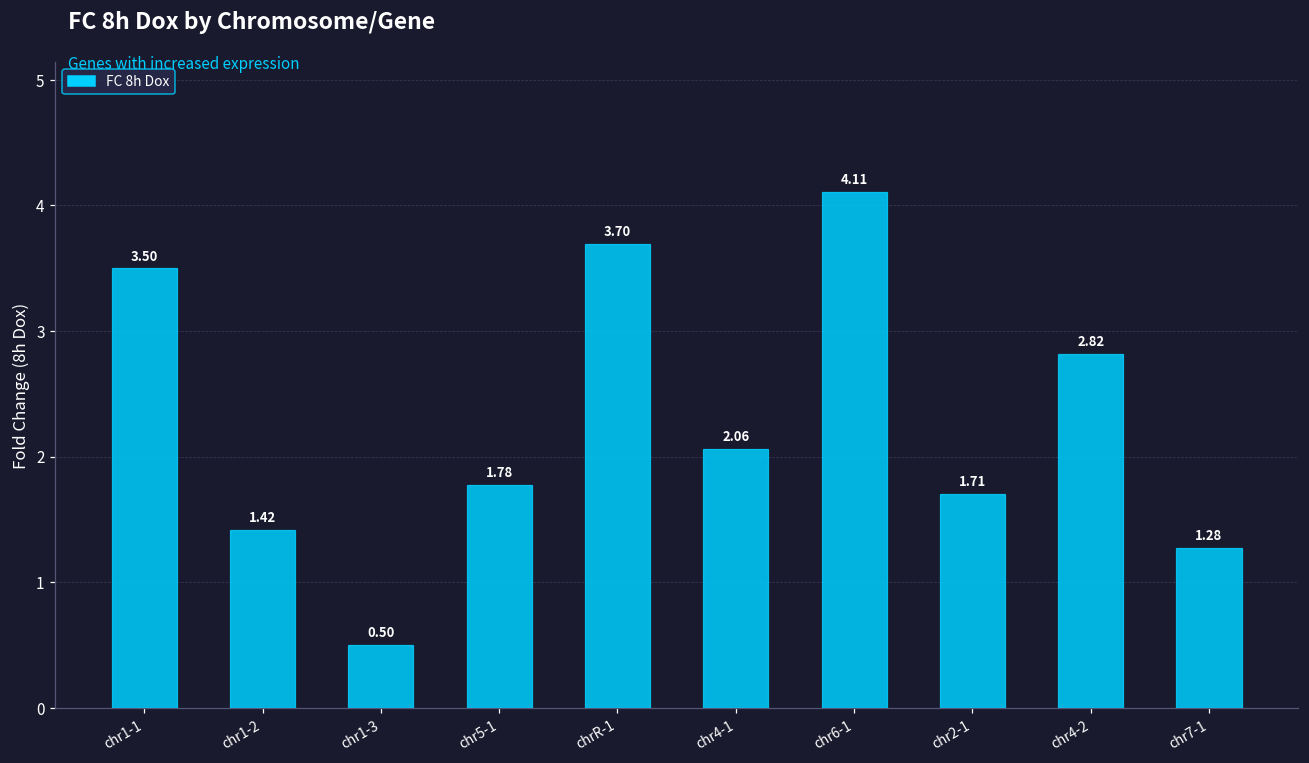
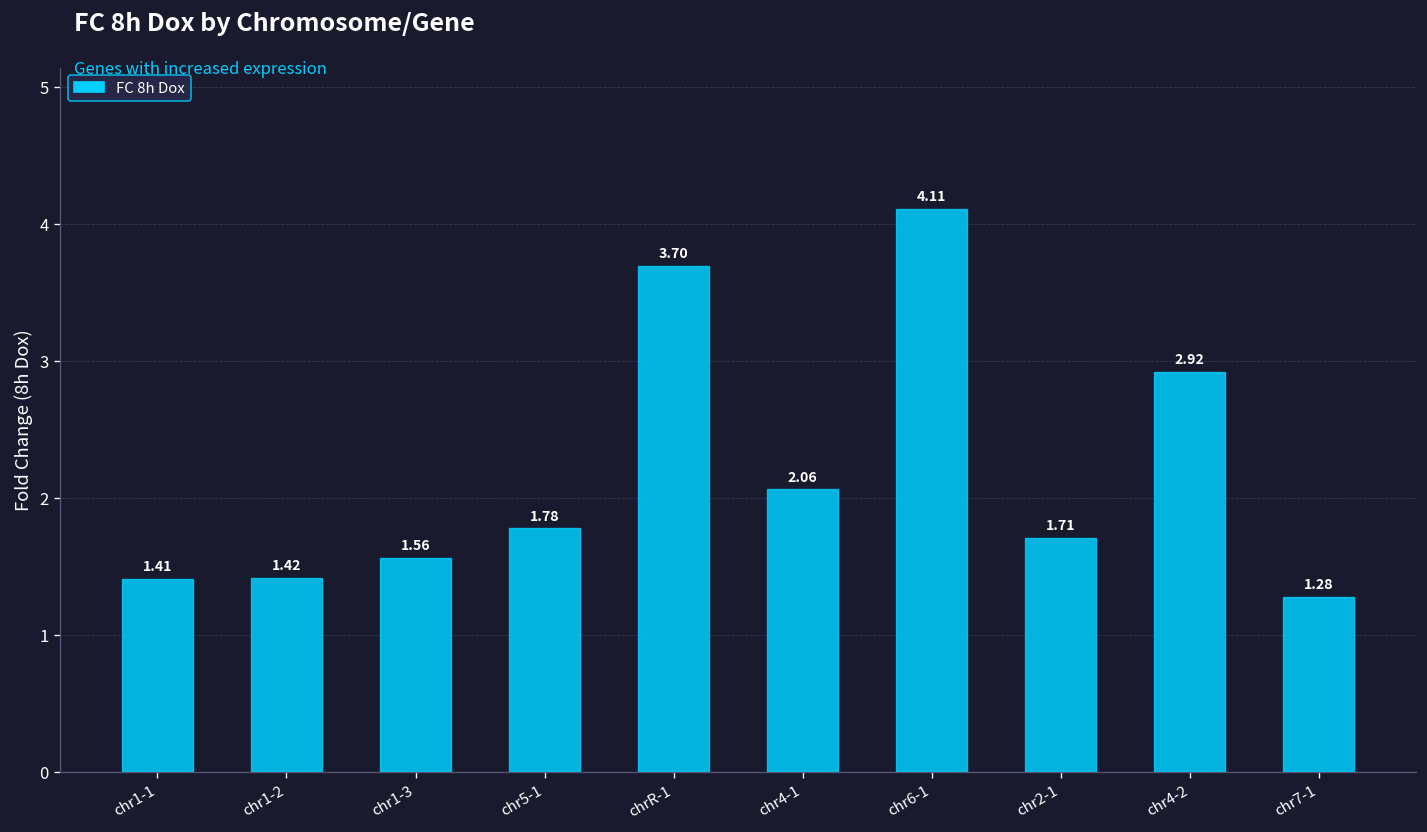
  {
-   "chr1-1": 3.50,
+   "chr1-1": 1.41,
    "chr1-2": 1.42,
-   "chr1-3": 0.50,
+   "chr1-3": 1.56,
    "chr5-1": 1.78,
    "chrR-1": 3.70,
    "chr4-1": 2.06,
    "chr6-1": 4.11,
    "chr2-1": 1.71,
-   "chr4-2": 2.82,
+   "chr4-2": 2.92,
    "chr7-1": 1.28
  }
